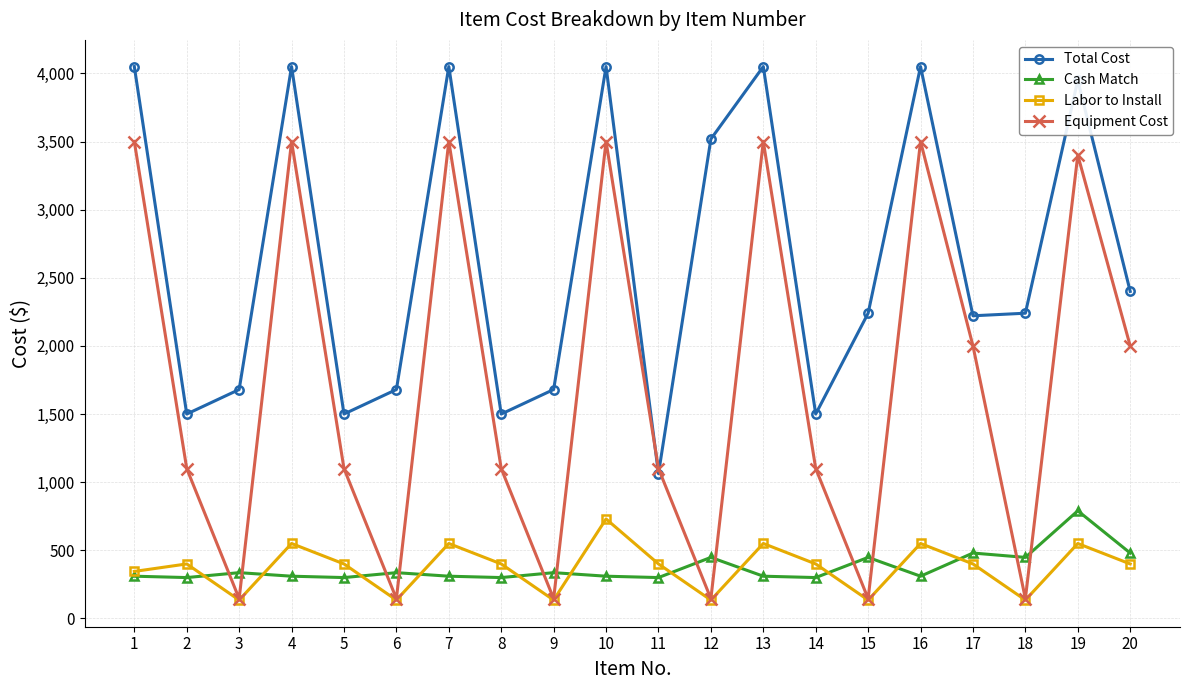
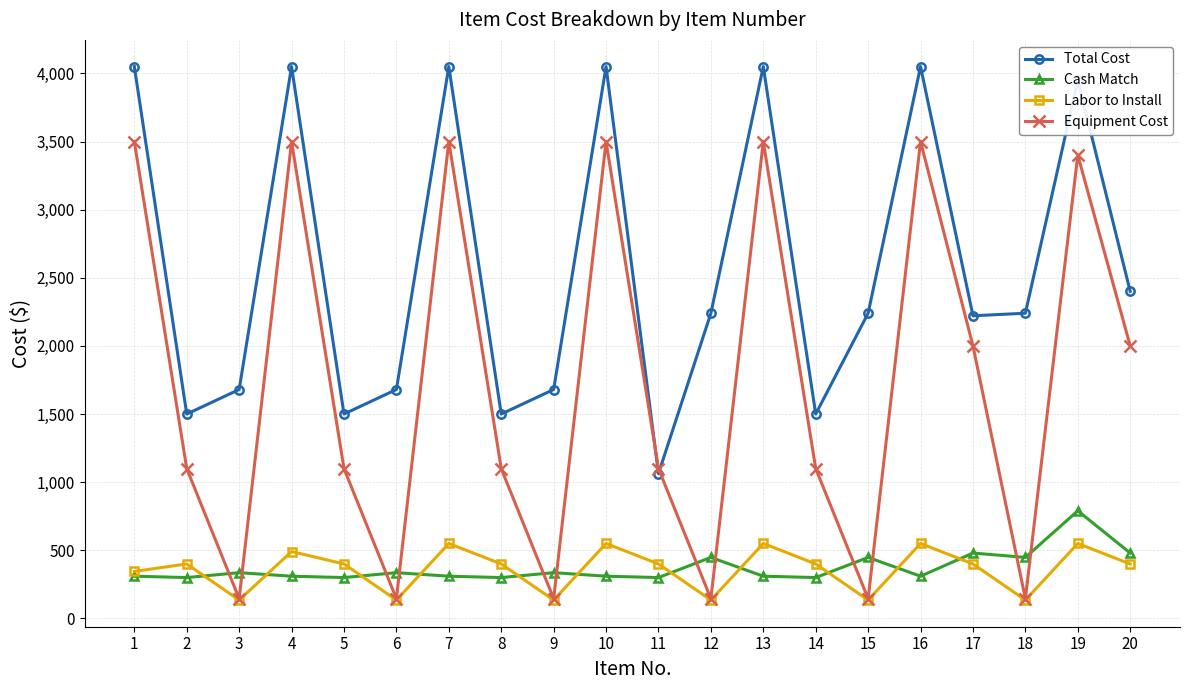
  {
    "Total Cost": {
      "1": "4,050",
      "2": "1,500",
      "3": "1,680",
      "4": "4,050",
      "5": "1,500",
      "6": "1,680",
      "7": "4,050",
      "8": "1,500",
      "9": "1,680",
      "10": "4,050",
      "11": "1,060",
-     "12": "3,520",
+     "12": "2,240",
      "13": "4,050",
      "14": "1,500",
      "15": "2,240",
      "16": "4,050",
      "17": "2,220",
      "18": "2,240",
      "20": "2,400"
    },
    "Cash Match": {
      "1": "310",
      "2": "300",
      "3": "340",
      "4": "310",
      "5": "300",
      "6": "340",
      "7": "310",
      "8": "300",
      "9": "340",
      "10": "310",
      "11": "300",
      "12": "450",
      "13": "310",
      "14": "300",
      "15": "450",
      "16": "310",
      "17": "480",
      "18": "450",
      "19": "790",
      "20": "480"
    },
    "Labor to Install": {
      "1": "350",
      "2": "400",
-     "4": "550",
+     "4": "490",
      "5": "400",
      "7": "550",
      "8": "400",
-     "10": "730",
+     "10": "550",
      "11": "400",
      "13": "550",
      "14": "400",
      "16": "550",
      "17": "400",
      "19": "550",
      "20": "400"
    },
    "Equipment Cost": {
      "1": "3,500",
      "2": "1,100",
      "4": "3,500",
      "5": "1,100",
      "7": "3,500",
      "8": "1,100",
      "10": "3,500",
      "11": "1,100",
      "13": "3,500",
      "14": "1,100",
      "16": "3,500",
      "17": "2,000",
      "19": "3,400",
      "20": "2,000"
    }
  }
